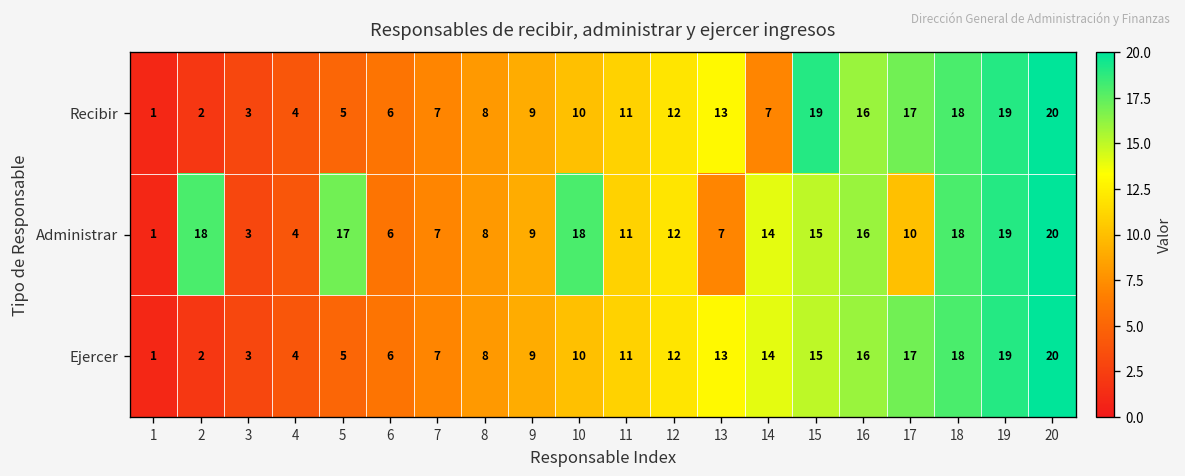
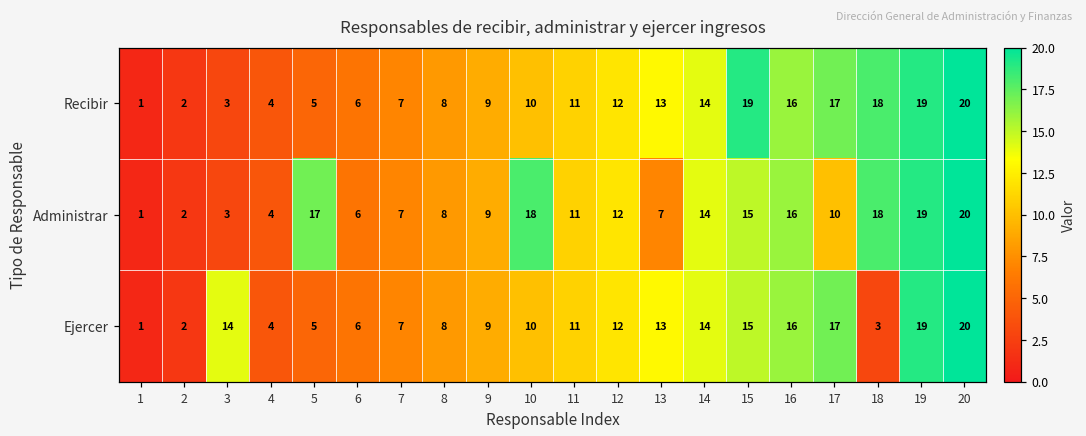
  {
    "Recibir": {
      "1": 1,
      "2": 2,
      "3": 3,
      "4": 4,
      "5": 5,
      "6": 6,
      "7": 7,
      "8": 8,
      "9": 9,
      "10": 10,
      "11": 11,
      "12": 12,
      "13": 13,
-     "14": 7,
+     "14": 14,
      "15": 19,
      "16": 16,
      "17": 17,
      "18": 18,
      "19": 19,
      "20": 20
    },
    "Administrar": {
      "1": 1,
-     "2": 18,
+     "2": 2,
      "3": 3,
      "4": 4,
      "5": 17,
      "6": 6,
      "7": 7,
      "8": 8,
      "9": 9,
      "10": 18,
      "11": 11,
      "12": 12,
      "13": 7,
      "14": 14,
      "15": 15,
      "16": 16,
      "17": 10,
      "18": 18,
      "19": 19,
      "20": 20
    },
    "Ejercer": {
      "1": 1,
      "2": 2,
-     "3": 3,
+     "3": 14,
      "4": 4,
      "5": 5,
      "6": 6,
      "7": 7,
      "8": 8,
      "9": 9,
      "10": 10,
      "11": 11,
      "12": 12,
      "13": 13,
      "14": 14,
      "15": 15,
      "16": 16,
      "17": 17,
-     "18": 18,
+     "18": 3,
      "19": 19,
      "20": 20
    }
  }
